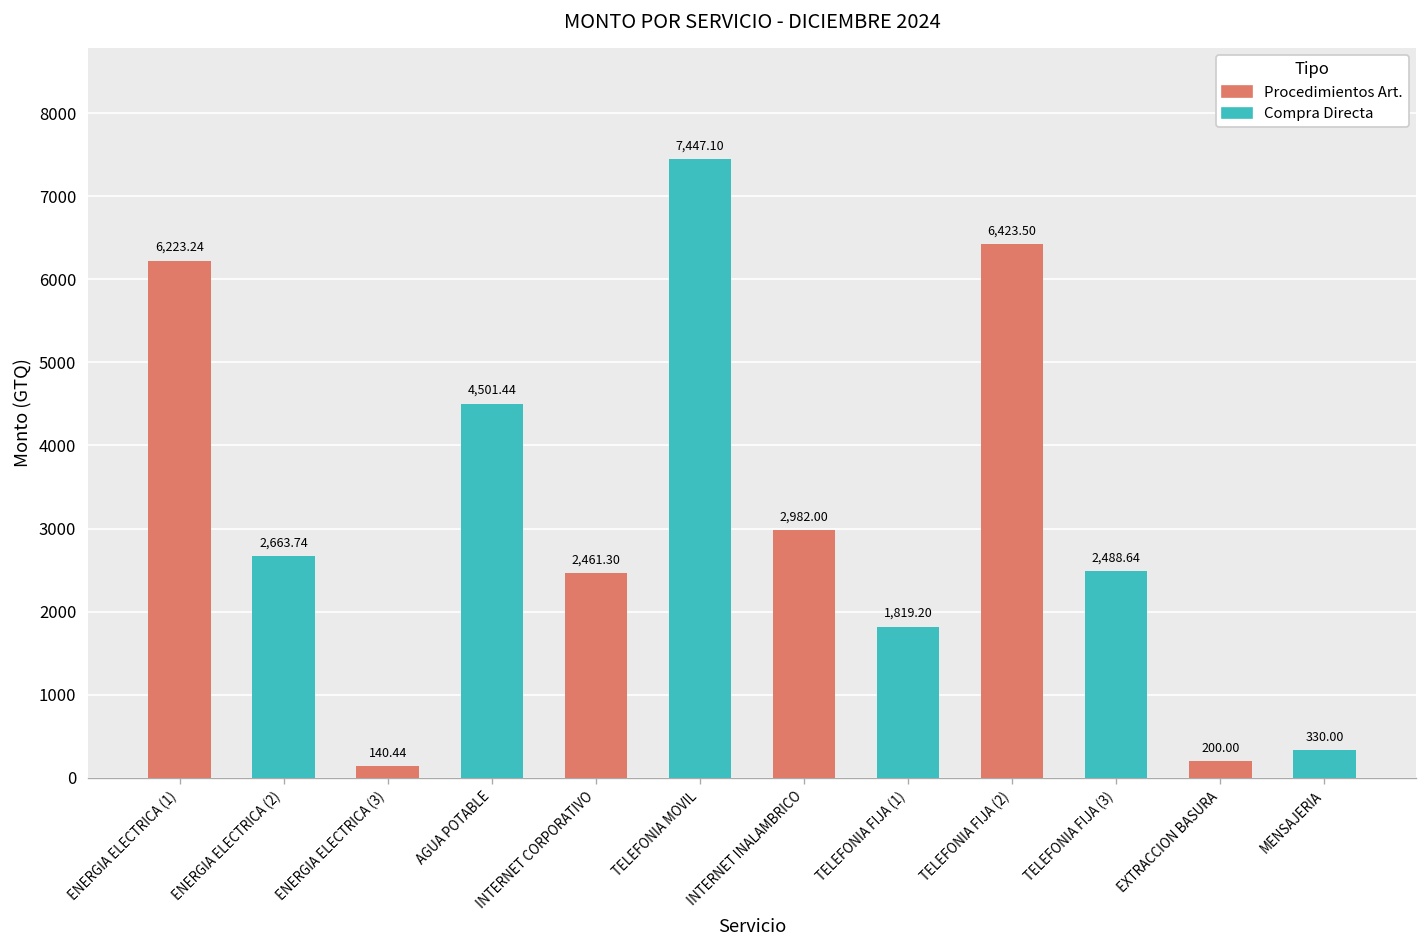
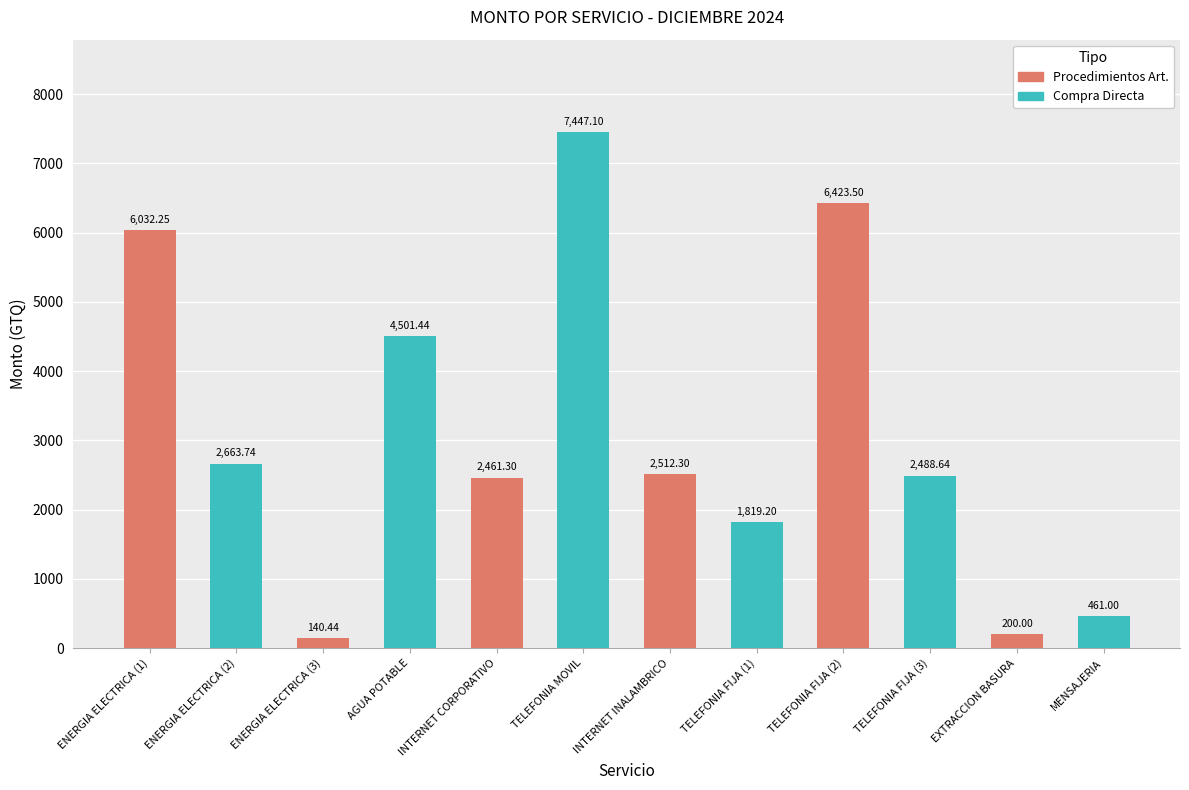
  {
-   "ENERGIA ELECTRICA (1)": "6,223.24",
+   "ENERGIA ELECTRICA (1)": "6,032.25",
    "ENERGIA ELECTRICA (2)": "2,663.74",
    "ENERGIA ELECTRICA (3)": "140.44",
    "AGUA POTABLE": "4,501.44",
    "INTERNET CORPORATIVO": "2,461.30",
    "TELEFONIA MOVIL": "7,447.10",
-   "INTERNET INALAMBRICO": "2,982.00",
+   "INTERNET INALAMBRICO": "2,512.30",
    "TELEFONIA FIJA (1)": "1,819.20",
    "TELEFONIA FIJA (2)": "6,423.50",
    "TELEFONIA FIJA (3)": "2,488.64",
    "EXTRACCION BASURA": "200.00",
-   "MENSAJERIA": "330.00"
+   "MENSAJERIA": "461.00"
  }
